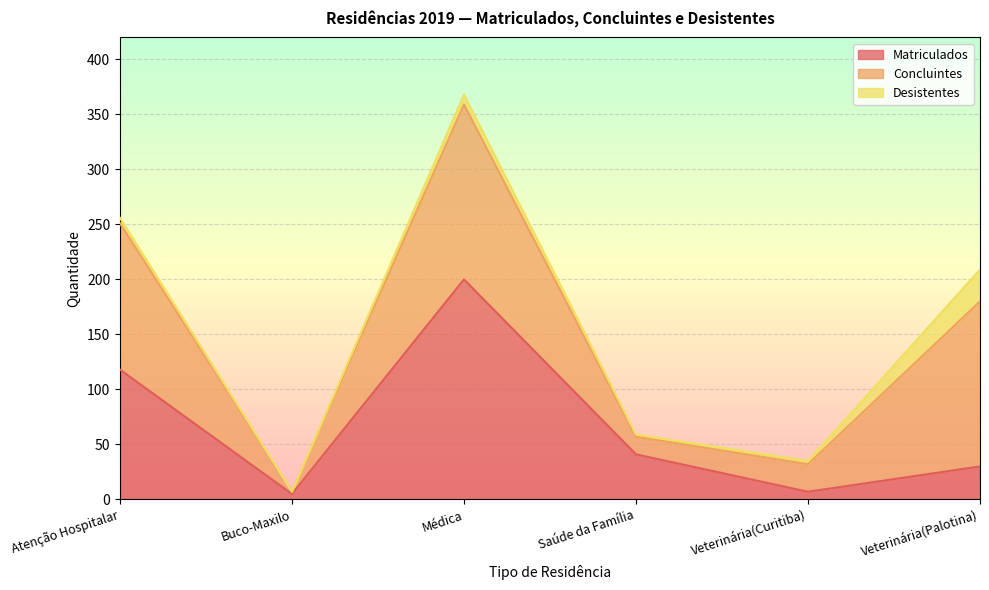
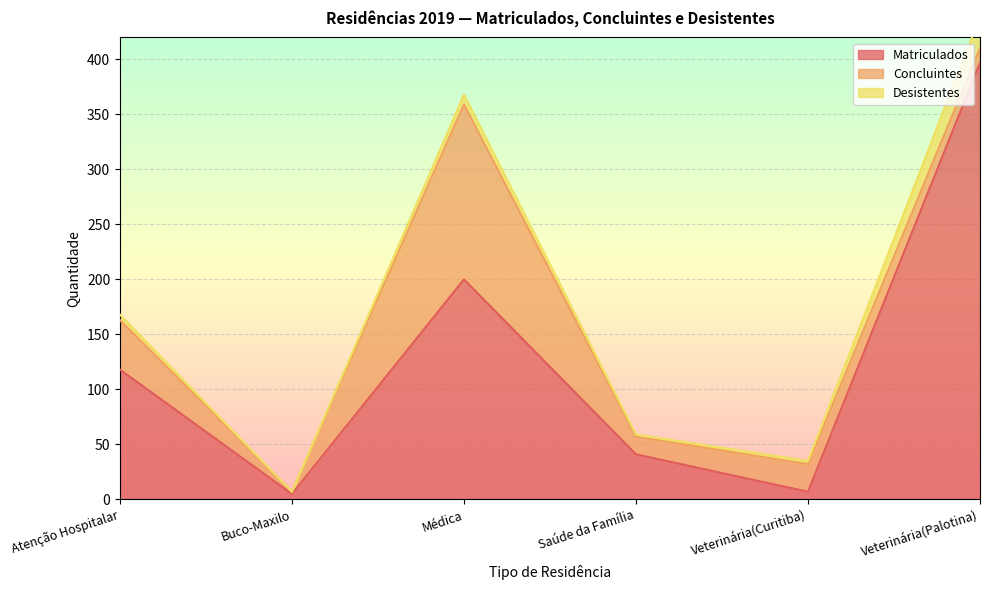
  {
    "Matriculados": {
      "Atenção Hospitalar": 118,
      "Médica": 200,
      "Saúde da Família": 41,
      "Veterinária(Curitiba)": 7,
-     "Veterinária(Palotina)": 30
+     "Veterinária(Palotina)": 397
    },
    "Concluintes": {
-     "Atenção Hospitalar": 133,
+     "Atenção Hospitalar": 45,
      "Médica": 159,
      "Veterinária(Curitiba)": 25,
-     "Veterinária(Palotina)": 150
+     "Veterinária(Palotina)": 13
    },
    "Desistentes": {
      "Atenção Hospitalar": 5,
      "Médica": 9,
      "Veterinária(Curitiba)": 3
    }
  }
